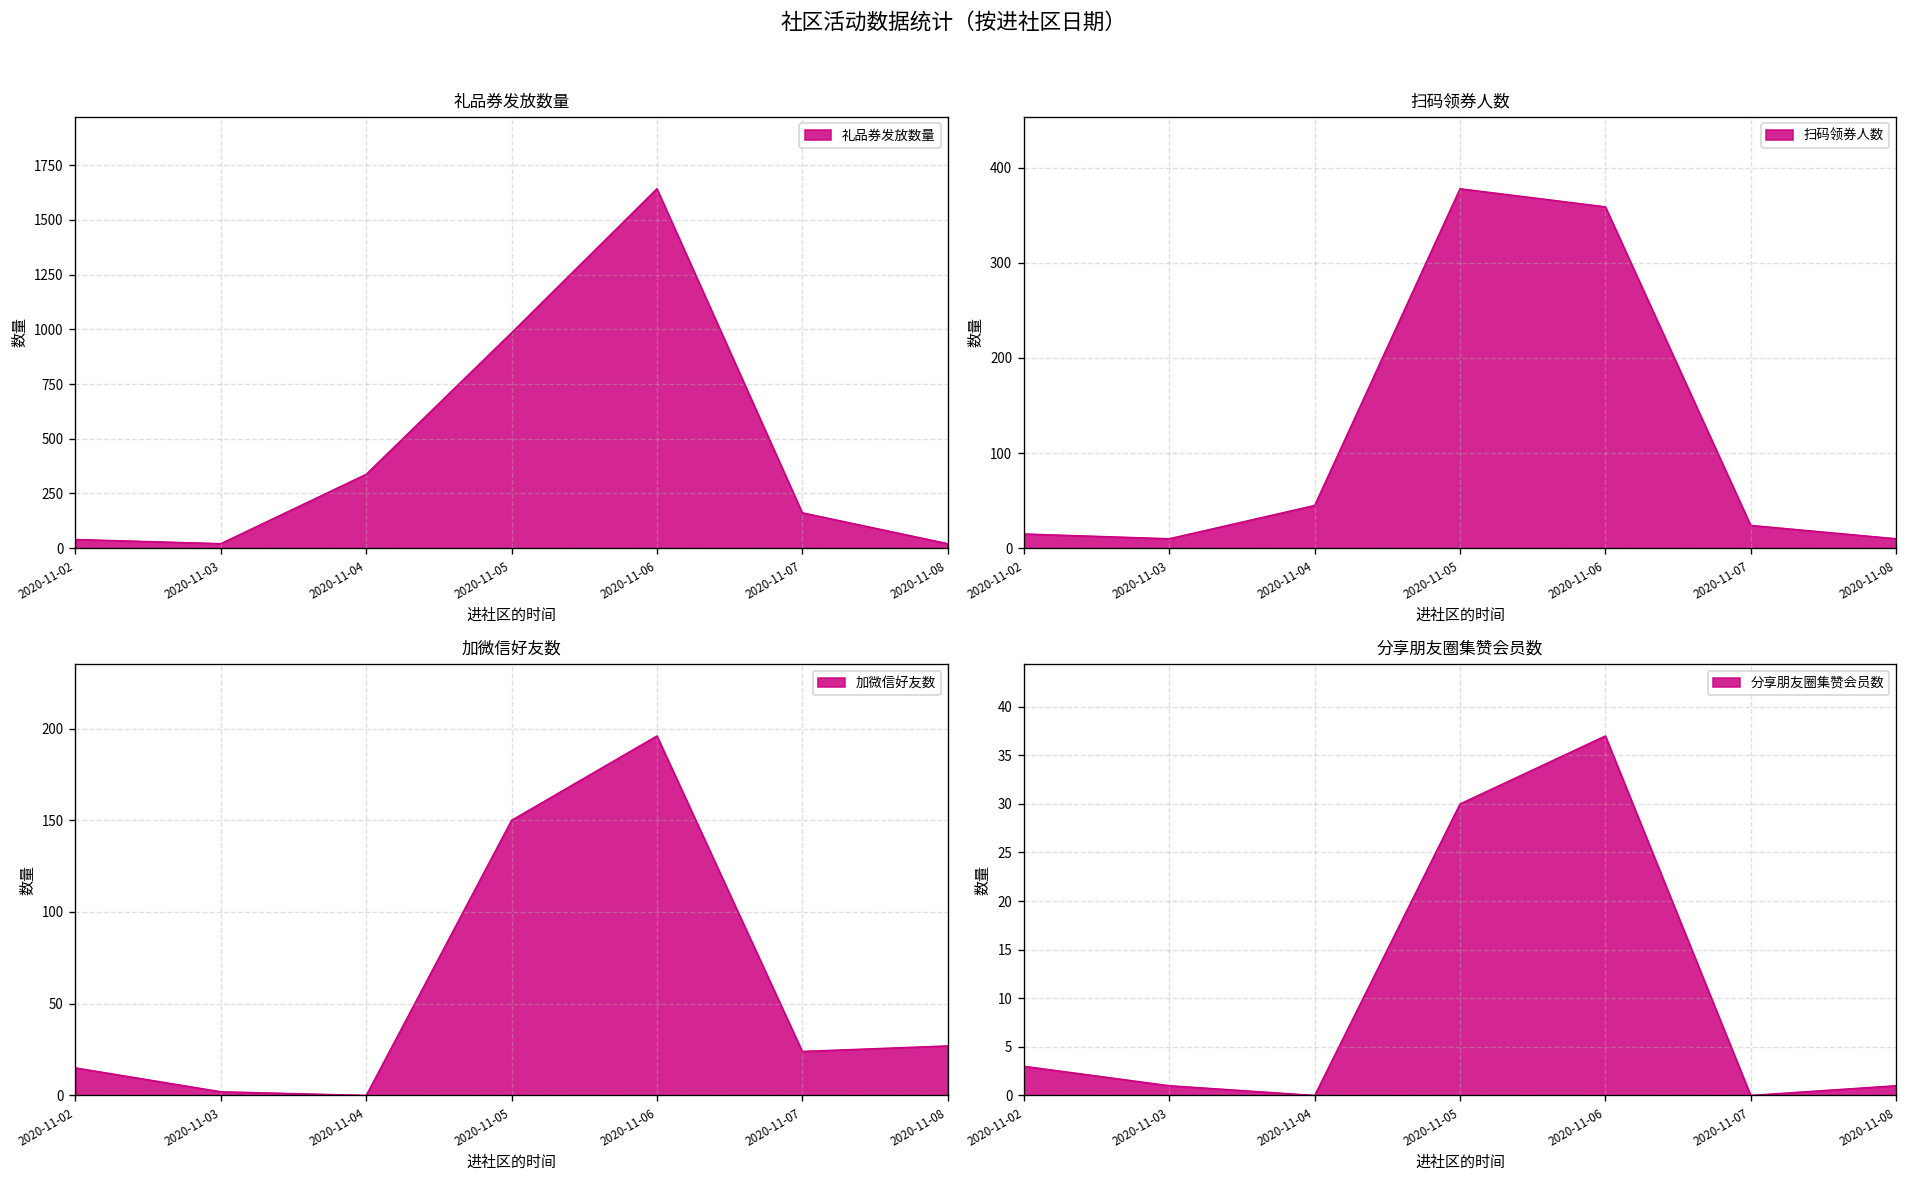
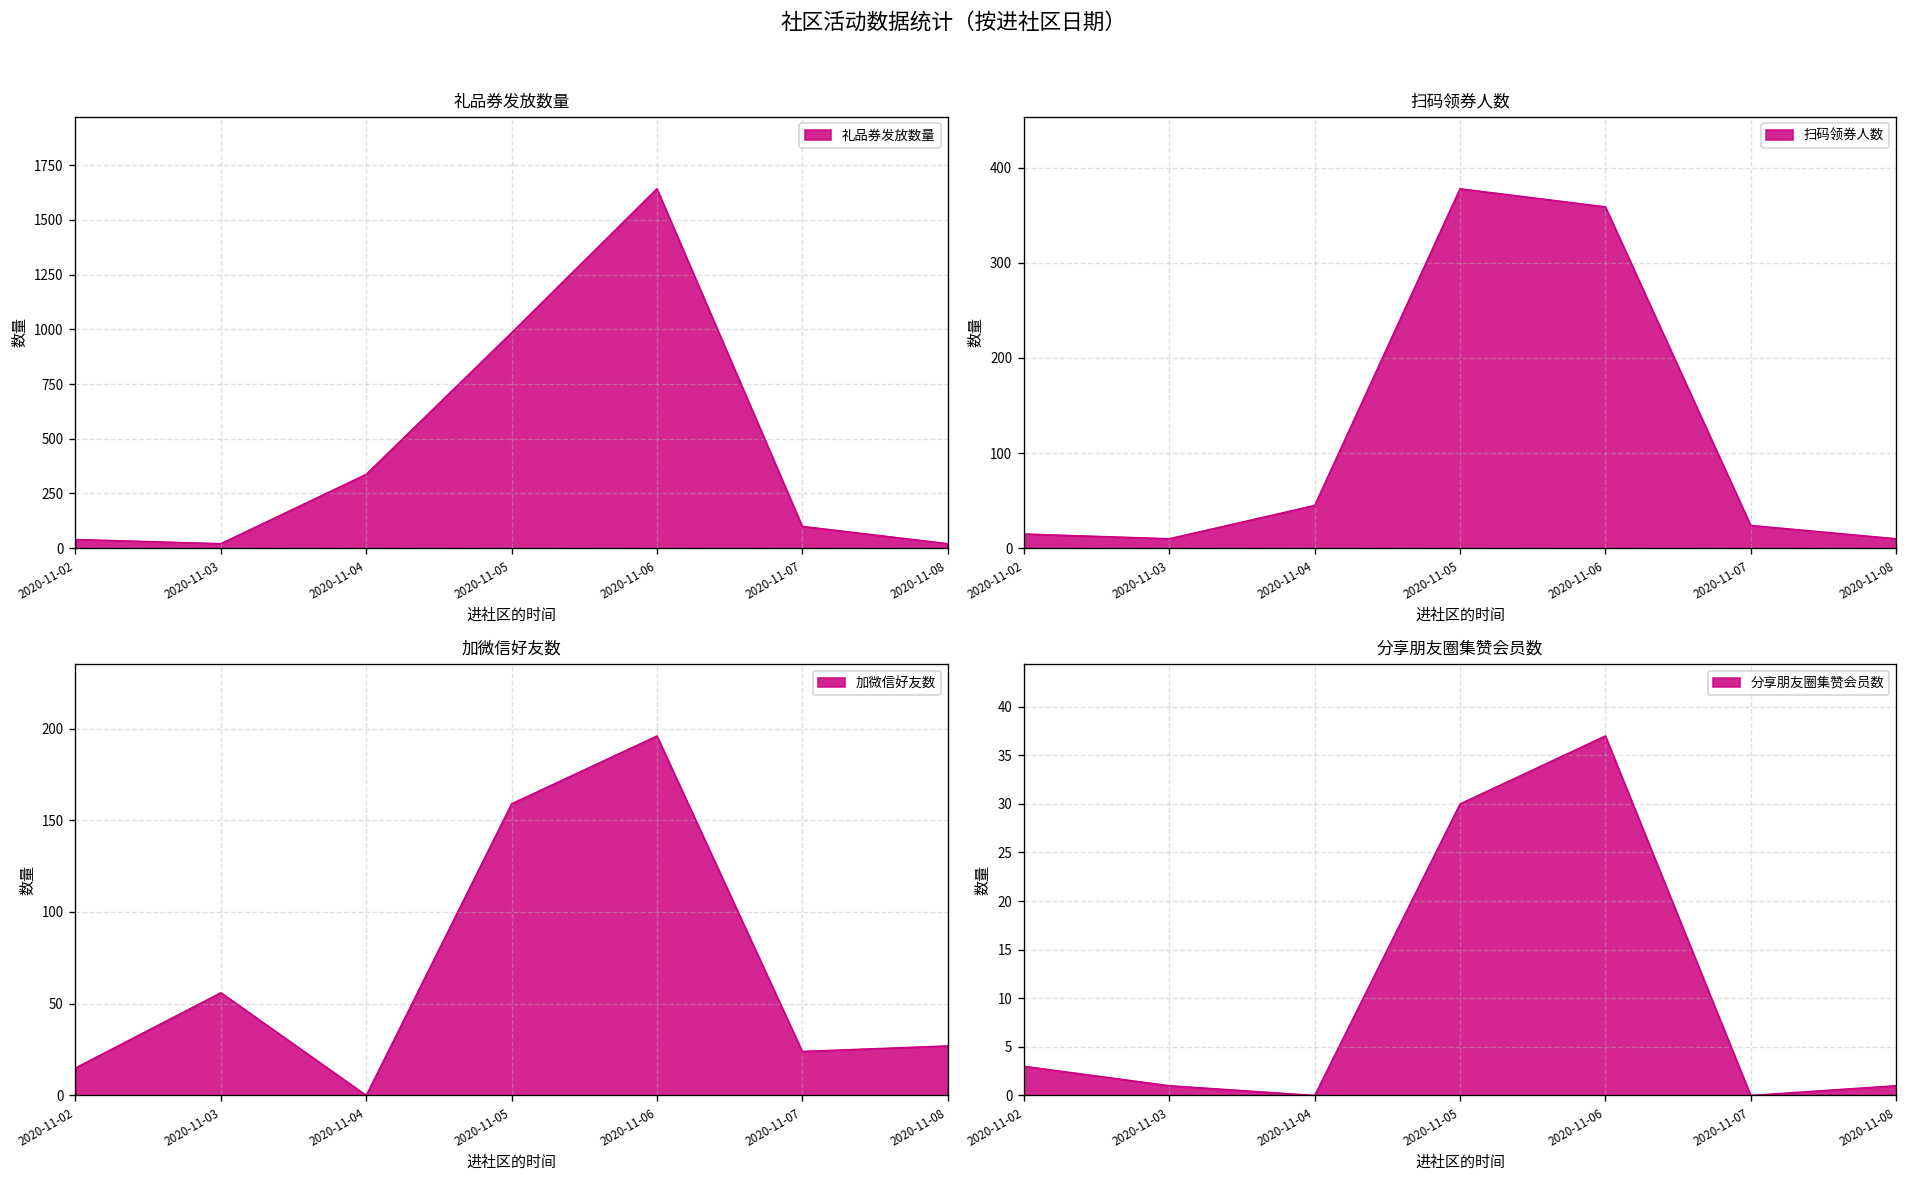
  {
    "礼品券发放数量": {
      "2020-11-02": 40,
      "2020-11-03": 20,
      "2020-11-04": 340,
      "2020-11-05": 990,
      "2020-11-06": 1640,
-     "2020-11-07": 160,
+     "2020-11-07": 100,
      "2020-11-08": 20
    },
    "扫码领券人数": {
      "2020-11-02": 20,
      "2020-11-03": 10,
      "2020-11-04": 50,
      "2020-11-05": 380,
      "2020-11-06": 360,
      "2020-11-07": 20,
      "2020-11-08": 10
    },
    "加微信好友数": {
      "2020-11-02": 15,
-     "2020-11-03": 2,
+     "2020-11-03": 56,
      "2020-11-04": 0,
-     "2020-11-05": 150,
+     "2020-11-05": 159,
      "2020-11-06": 196,
      "2020-11-07": 24,
      "2020-11-08": 27
    },
    "分享朋友圈集赞会员数": {
      "2020-11-02": 3,
      "2020-11-03": 1,
      "2020-11-04": 0,
      "2020-11-05": 30,
      "2020-11-06": 37,
      "2020-11-07": 0,
      "2020-11-08": 1
    }
  }
